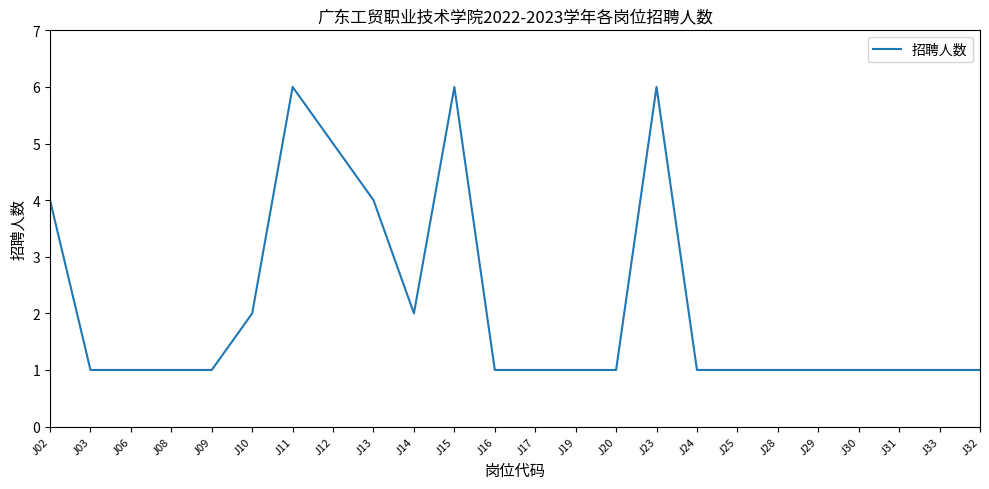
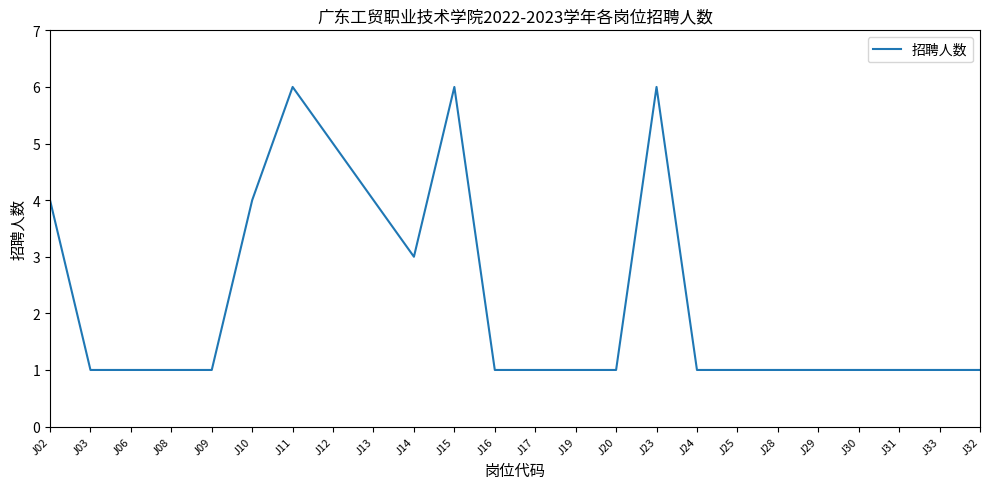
  {
    "J02": 4,
    "J03": 1,
    "J06": 1,
    "J08": 1,
    "J09": 1,
-   "J10": 2,
+   "J10": 4,
    "J11": 6,
    "J12": 5,
    "J13": 4,
-   "J14": 2,
+   "J14": 3,
    "J15": 6,
    "J16": 1,
    "J17": 1,
    "J19": 1,
    "J20": 1,
    "J23": 6,
    "J24": 1,
    "J25": 1,
    "J28": 1,
    "J29": 1,
    "J30": 1,
    "J31": 1,
    "J33": 1,
    "J32": 1
  }
